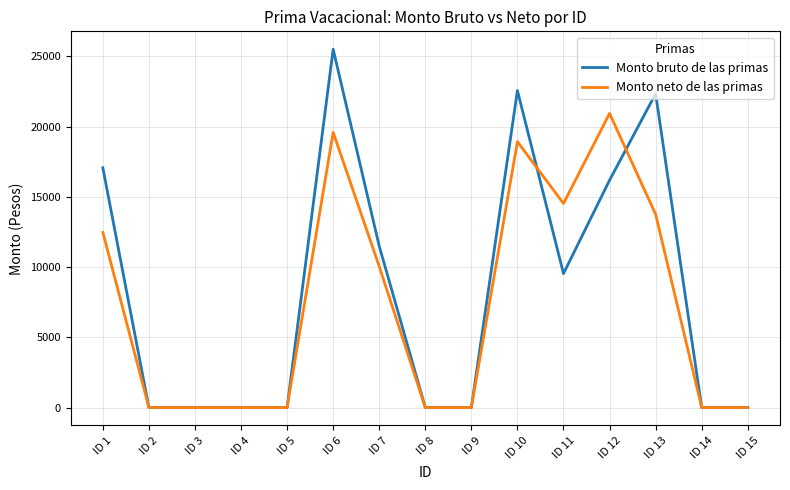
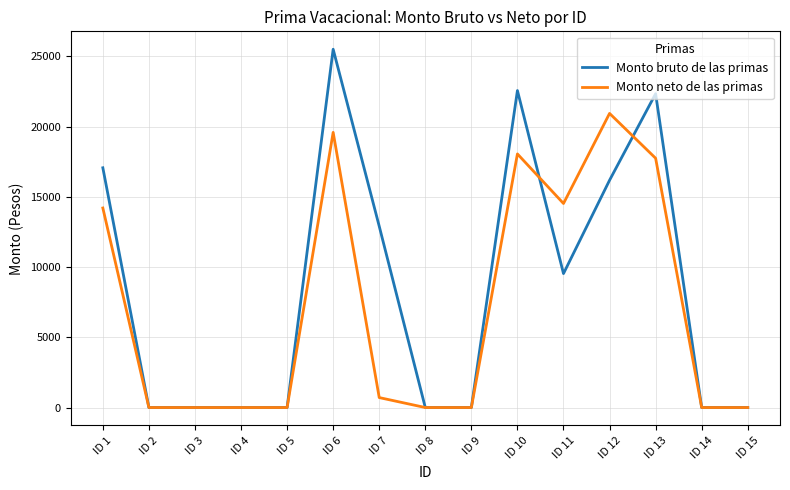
  {
    "Monto bruto de las primas": {
      "ID 1": 17100,
      "ID 6": 25500,
-     "ID 7": 11500,
+     "ID 7": 12900,
      "ID 10": 22600,
      "ID 11": 9500,
      "ID 12": 16200
    },
    "Monto neto de las primas": {
-     "ID 1": 12500,
+     "ID 1": 14200,
      "ID 6": 19600,
-     "ID 7": 10000,
-     "ID 10": 18900,
+     "ID 7": 700,
+     "ID 10": 18100,
      "ID 11": 14500,
      "ID 12": 20900,
-     "ID 13": 13800
+     "ID 13": 17700
    }
  }
